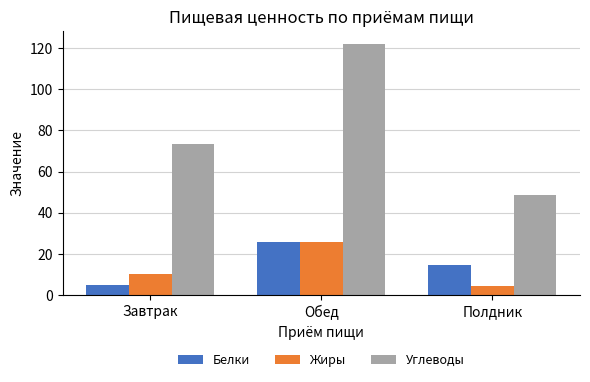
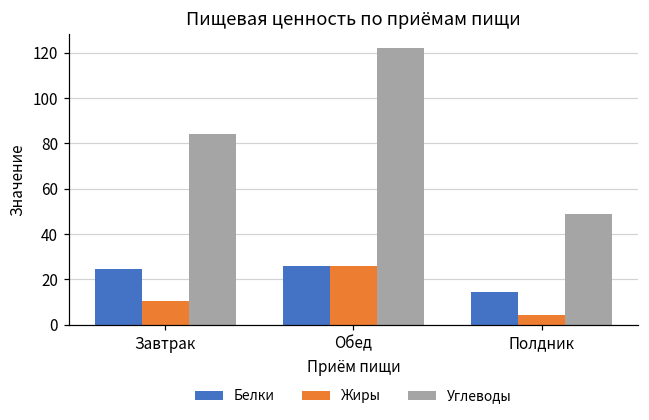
  {
    "Белки": {
-     "Завтрак": 5,
+     "Завтрак": 24,
      "Обед": 26,
      "Полдник": 15
    },
    "Жиры": {
      "Завтрак": 10,
      "Обед": 26,
      "Полдник": 4
    },
    "Углеводы": {
-     "Завтрак": 73,
+     "Завтрак": 84,
      "Обед": 122,
      "Полдник": 49
    }
  }
